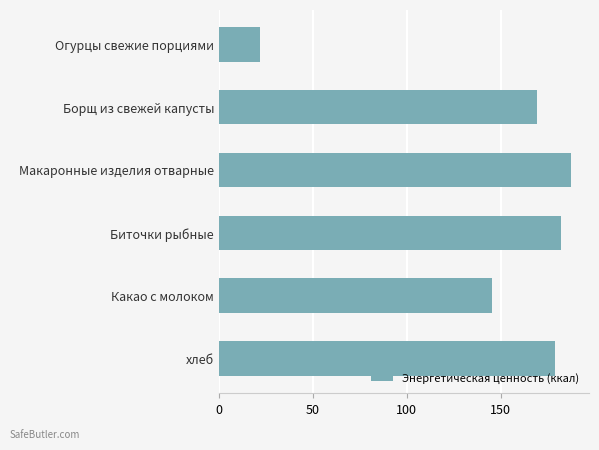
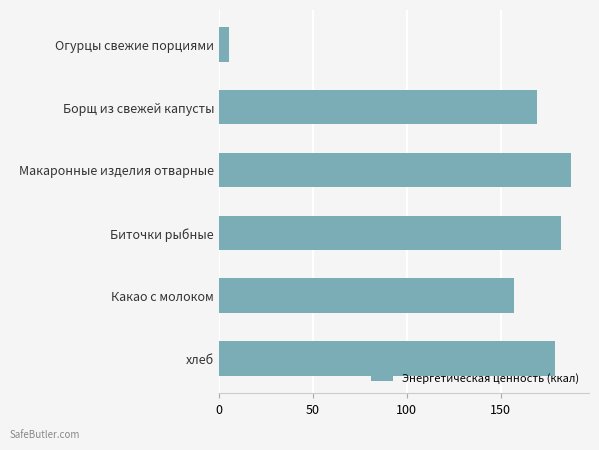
  {
-   "Огурцы свежие порциями": 22,
+   "Огурцы свежие порциями": 6,
    "Борщ из свежей капусты": 169,
    "Макаронные изделия отварные": 188,
    "Биточки рыбные": 182,
-   "Какао с молоком": 145,
+   "Какао с молоком": 157,
    "хлеб": 179
  }
